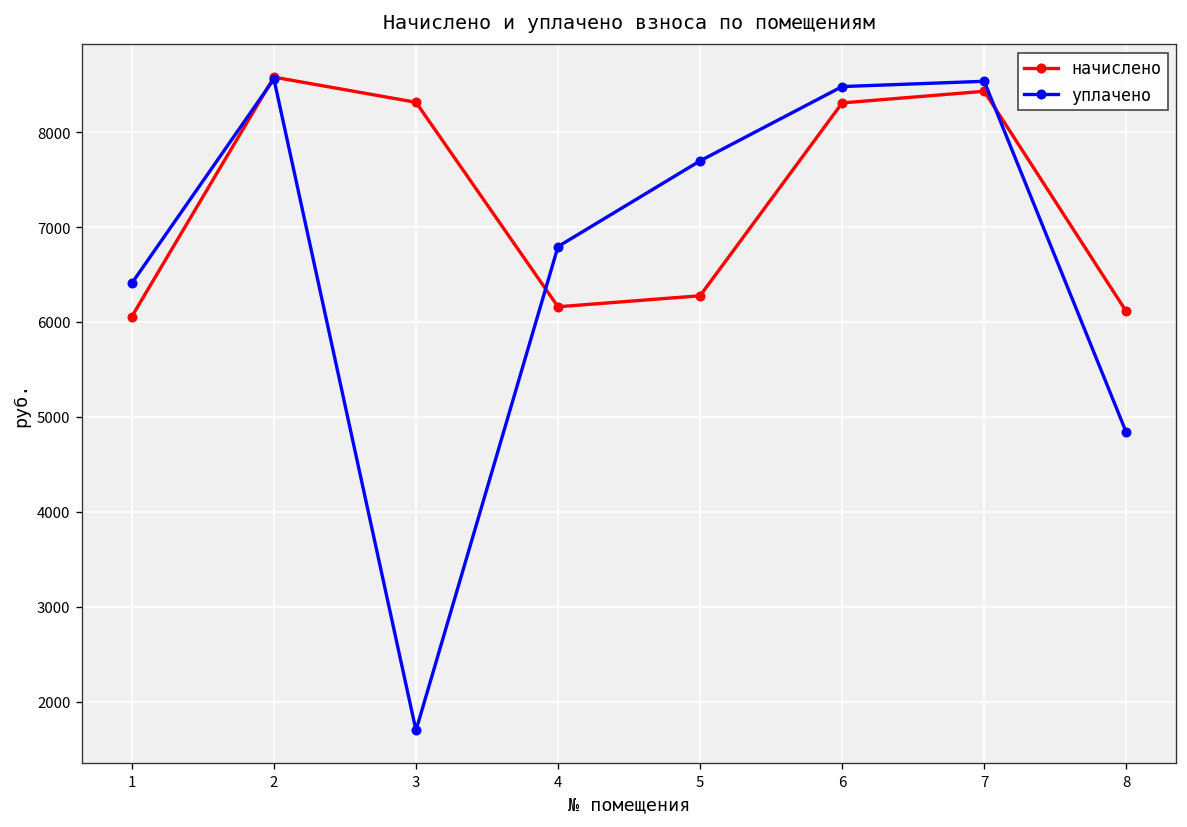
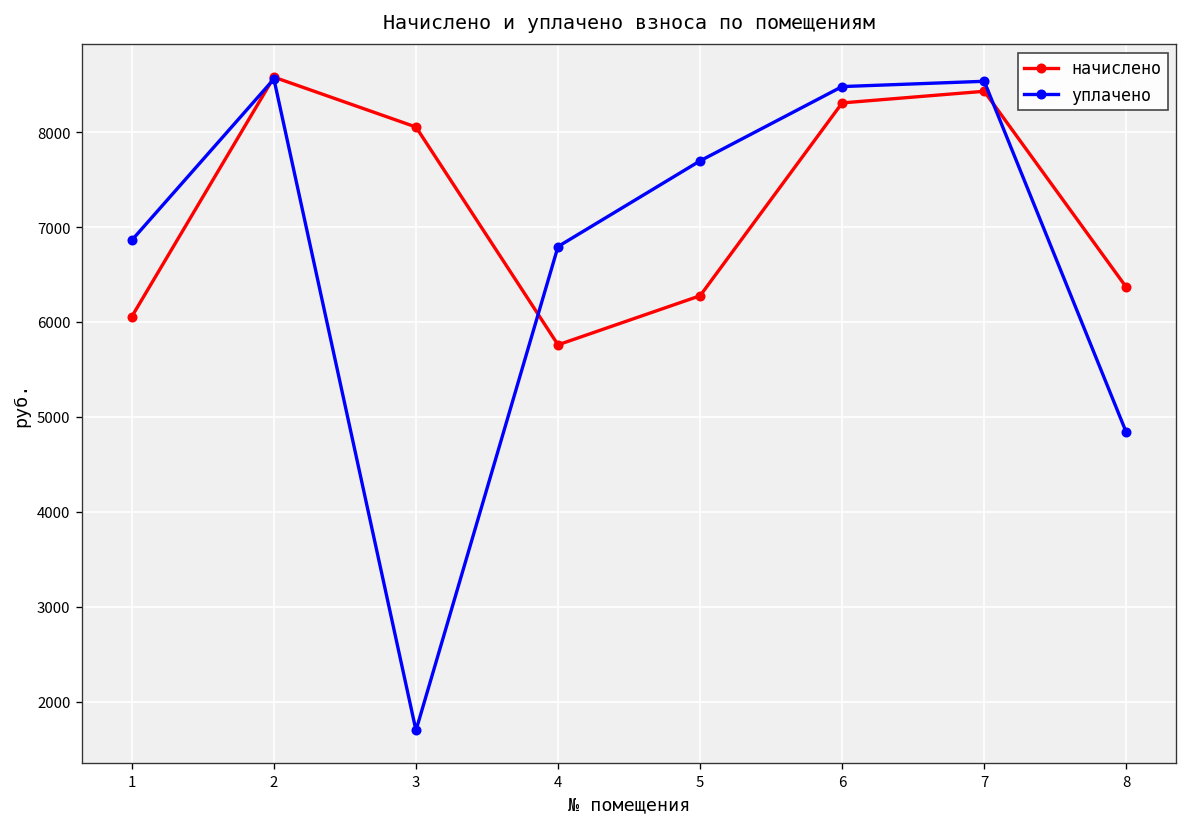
  {
    "начислено": {
      "1": 6100,
-     "3": 8300,
-     "4": 6200,
+     "3": 8100,
+     "4": 5800,
      "5": 6300,
      "6": 8300,
      "7": 8400,
-     "8": 6100
+     "8": 6400
    },
    "уплачено": {
-     "1": 6400,
+     "1": 6900,
      "3": 1700,
      "4": 6800,
      "5": 7700,
      "6": 8500,
      "7": 8500,
      "8": 4800
    }
  }
